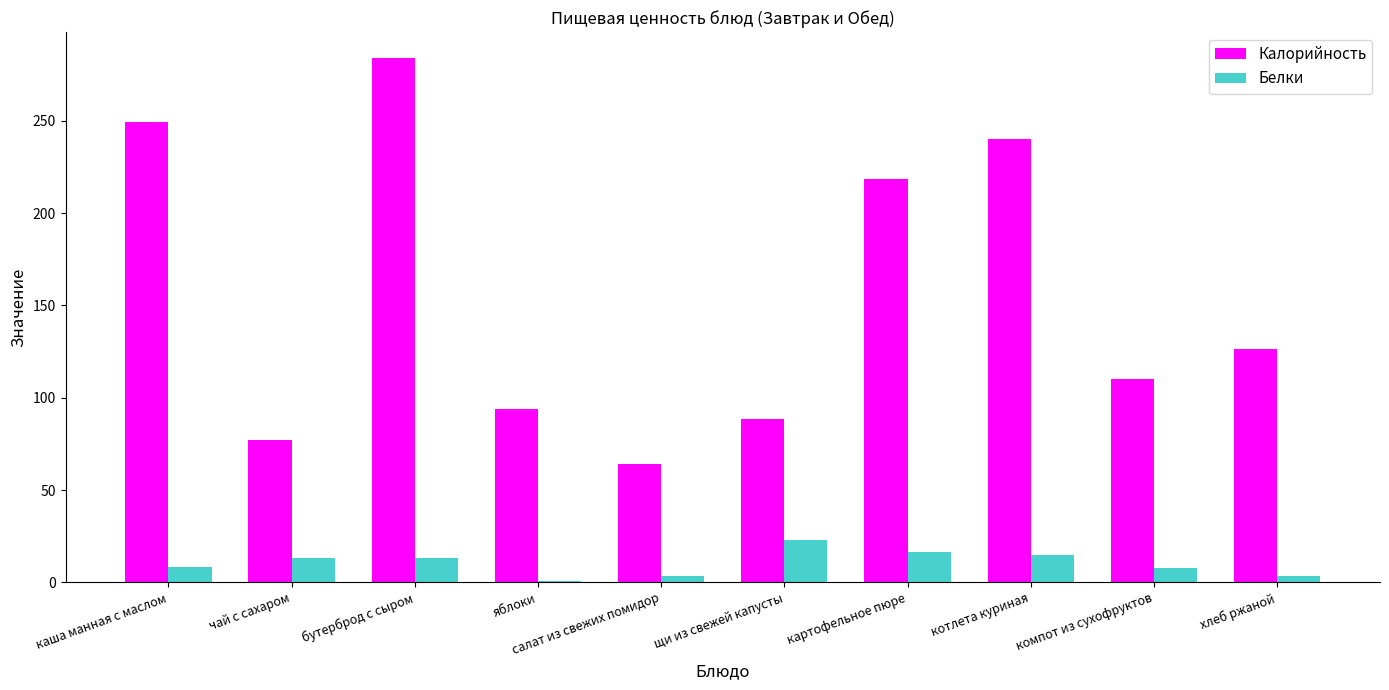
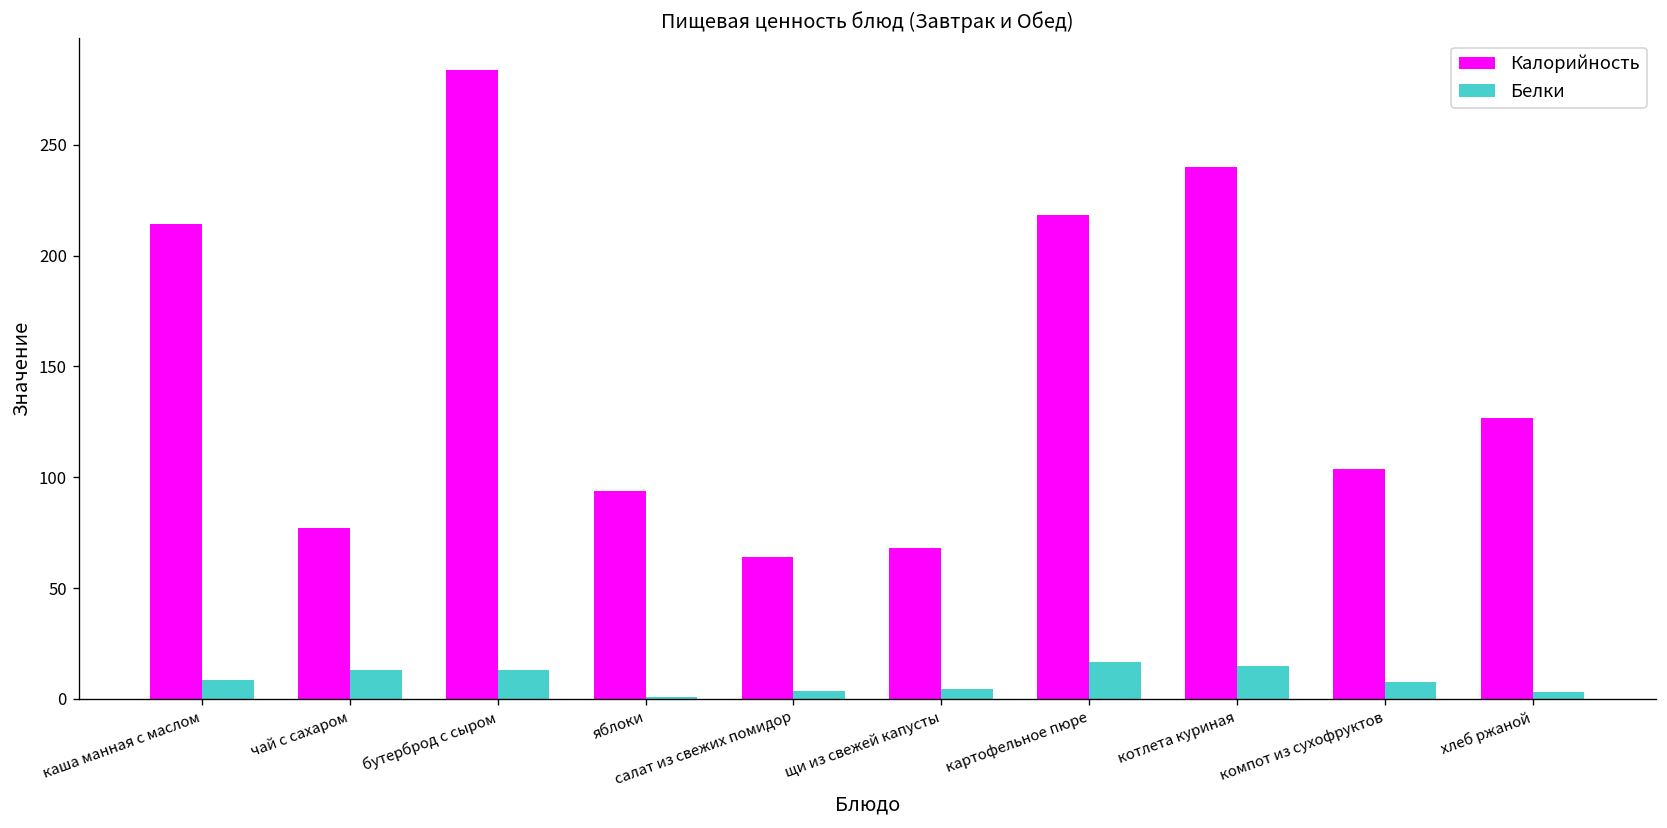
  {
    "Калорийность": {
-     "каша манная с маслом": 250,
+     "каша манная с маслом": 214,
      "чай с сахаром": 77,
      "бутерброд с сыром": 284,
      "яблоки": 94,
      "салат из свежих помидор": 64,
-     "щи из свежей капусты": 88,
+     "щи из свежей капусты": 68,
      "картофельное пюре": 218,
      "котлета куриная": 240,
-     "компот из сухофруктов": 110,
+     "компот из сухофруктов": 104,
      "хлеб ржаной": 127
    },
    "Белки": {
      "каша манная с маслом": 8,
      "чай с сахаром": 13,
      "бутерброд с сыром": 13,
      "салат из свежих помидор": 3,
-     "щи из свежей капусты": 23,
+     "щи из свежей капусты": 4,
      "картофельное пюре": 16,
      "котлета куриная": 15,
      "компот из сухофруктов": 8,
      "хлеб ржаной": 3
    }
  }
